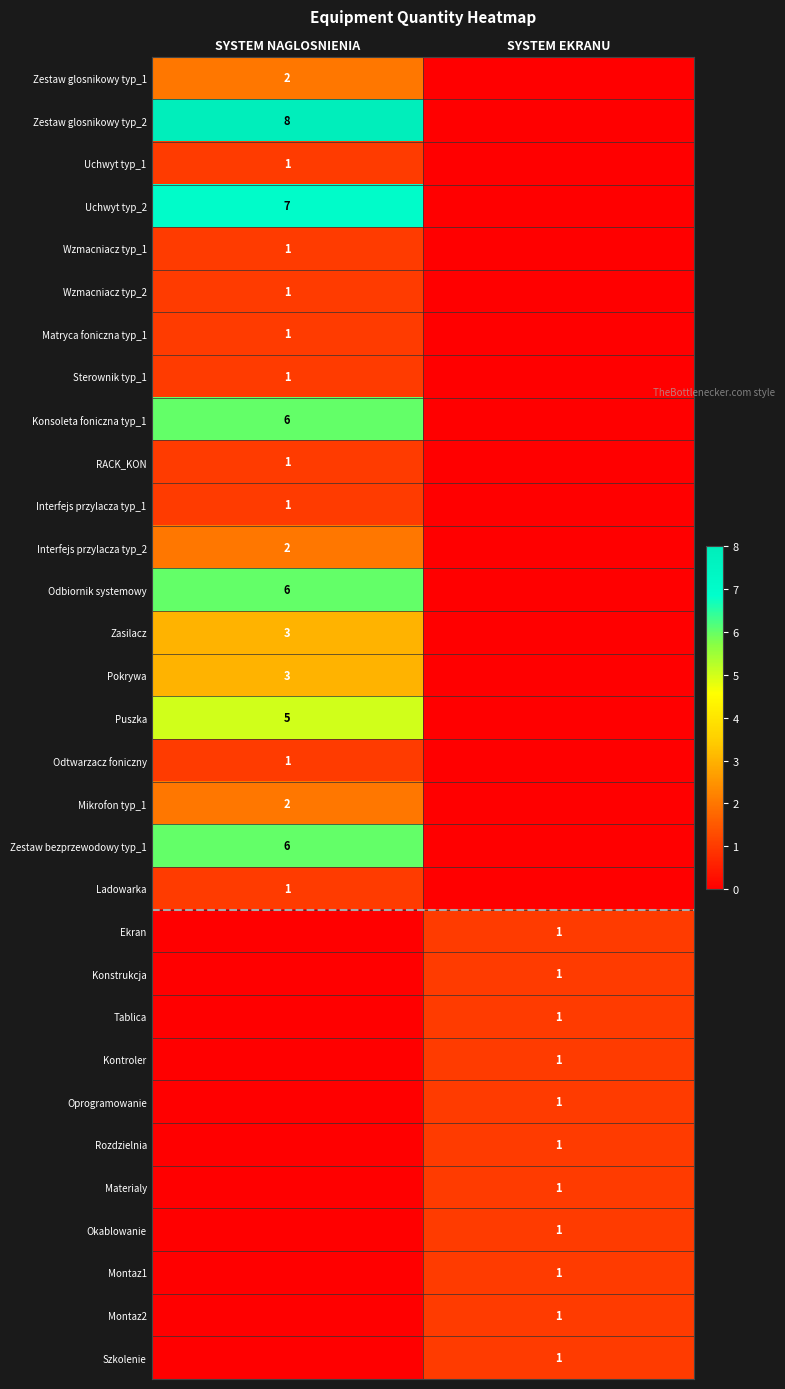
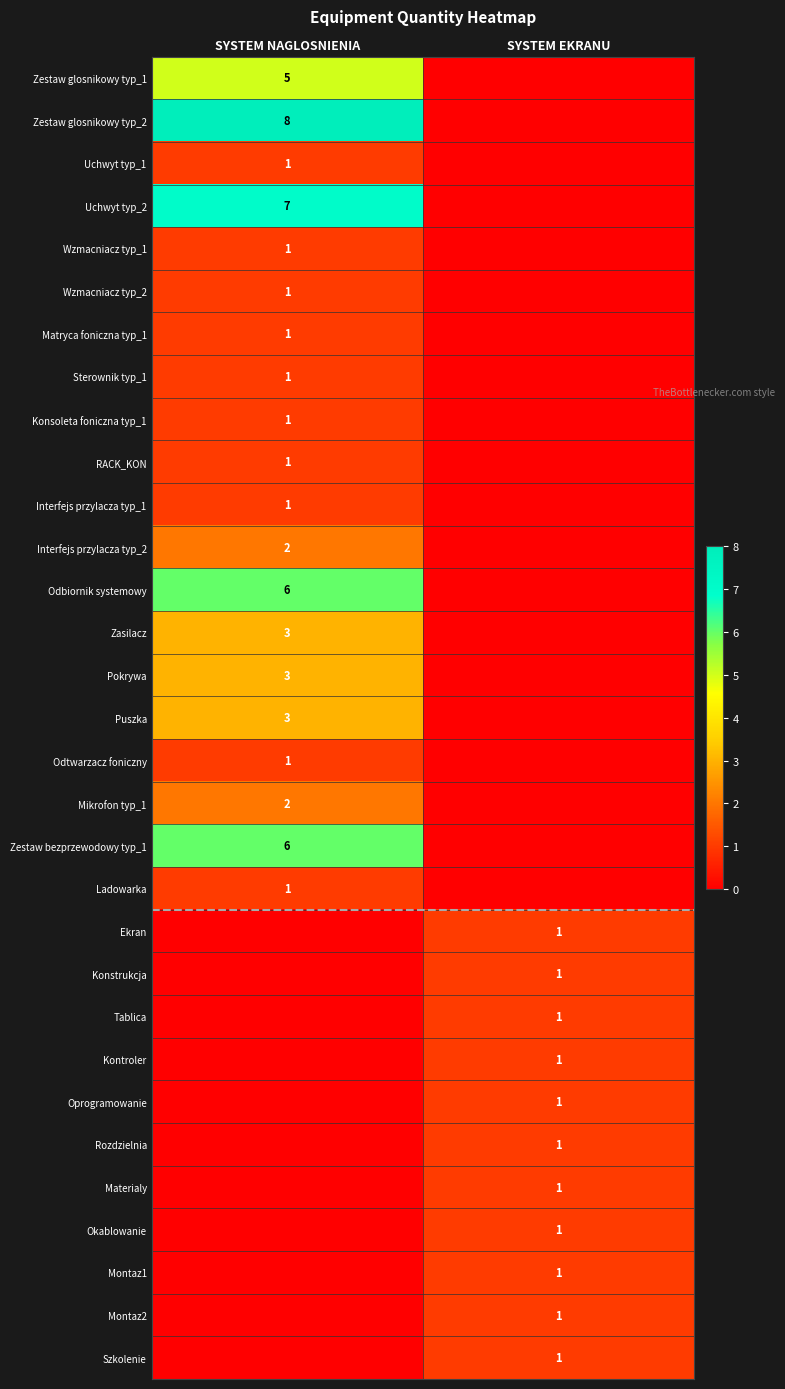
  {
    "Zestaw glosnikowy typ_1": {
-     "SYSTEM NAGLOSNIENIA": 2
+     "SYSTEM NAGLOSNIENIA": 5
    },
    "Zestaw glosnikowy typ_2": {
      "SYSTEM NAGLOSNIENIA": 8
    },
    "Uchwyt typ_1": {
      "SYSTEM NAGLOSNIENIA": 1
    },
    "Uchwyt typ_2": {
      "SYSTEM NAGLOSNIENIA": 7
    },
    "Wzmacniacz typ_1": {
      "SYSTEM NAGLOSNIENIA": 1
    },
    "Wzmacniacz typ_2": {
      "SYSTEM NAGLOSNIENIA": 1
    },
    "Matryca foniczna typ_1": {
      "SYSTEM NAGLOSNIENIA": 1
    },
    "Sterownik typ_1": {
      "SYSTEM NAGLOSNIENIA": 1
    },
    "Konsoleta foniczna typ_1": {
-     "SYSTEM NAGLOSNIENIA": 6
+     "SYSTEM NAGLOSNIENIA": 1
    },
    "RACK_KON": {
      "SYSTEM NAGLOSNIENIA": 1
    },
    "Interfejs przylacza typ_1": {
      "SYSTEM NAGLOSNIENIA": 1
    },
    "Interfejs przylacza typ_2": {
      "SYSTEM NAGLOSNIENIA": 2
    },
    "Odbiornik systemowy": {
      "SYSTEM NAGLOSNIENIA": 6
    },
    "Zasilacz": {
      "SYSTEM NAGLOSNIENIA": 3
    },
    "Pokrywa": {
      "SYSTEM NAGLOSNIENIA": 3
    },
    "Puszka": {
-     "SYSTEM NAGLOSNIENIA": 5
+     "SYSTEM NAGLOSNIENIA": 3
    },
    "Odtwarzacz foniczny": {
      "SYSTEM NAGLOSNIENIA": 1
    },
    "Mikrofon typ_1": {
      "SYSTEM NAGLOSNIENIA": 2
    },
    "Zestaw bezprzewodowy typ_1": {
      "SYSTEM NAGLOSNIENIA": 6
    },
    "Ladowarka": {
      "SYSTEM NAGLOSNIENIA": 1
    },
    "Ekran": {
      "SYSTEM EKRANU": 1
    },
    "Konstrukcja": {
      "SYSTEM EKRANU": 1
    },
    "Tablica": {
      "SYSTEM EKRANU": 1
    },
    "Kontroler": {
      "SYSTEM EKRANU": 1
    },
    "Oprogramowanie": {
      "SYSTEM EKRANU": 1
    },
    "Rozdzielnia": {
      "SYSTEM EKRANU": 1
    },
    "Materialy": {
      "SYSTEM EKRANU": 1
    },
    "Okablowanie": {
      "SYSTEM EKRANU": 1
    },
    "Montaz1": {
      "SYSTEM EKRANU": 1
    },
    "Montaz2": {
      "SYSTEM EKRANU": 1
    },
    "Szkolenie": {
      "SYSTEM EKRANU": 1
    }
  }
